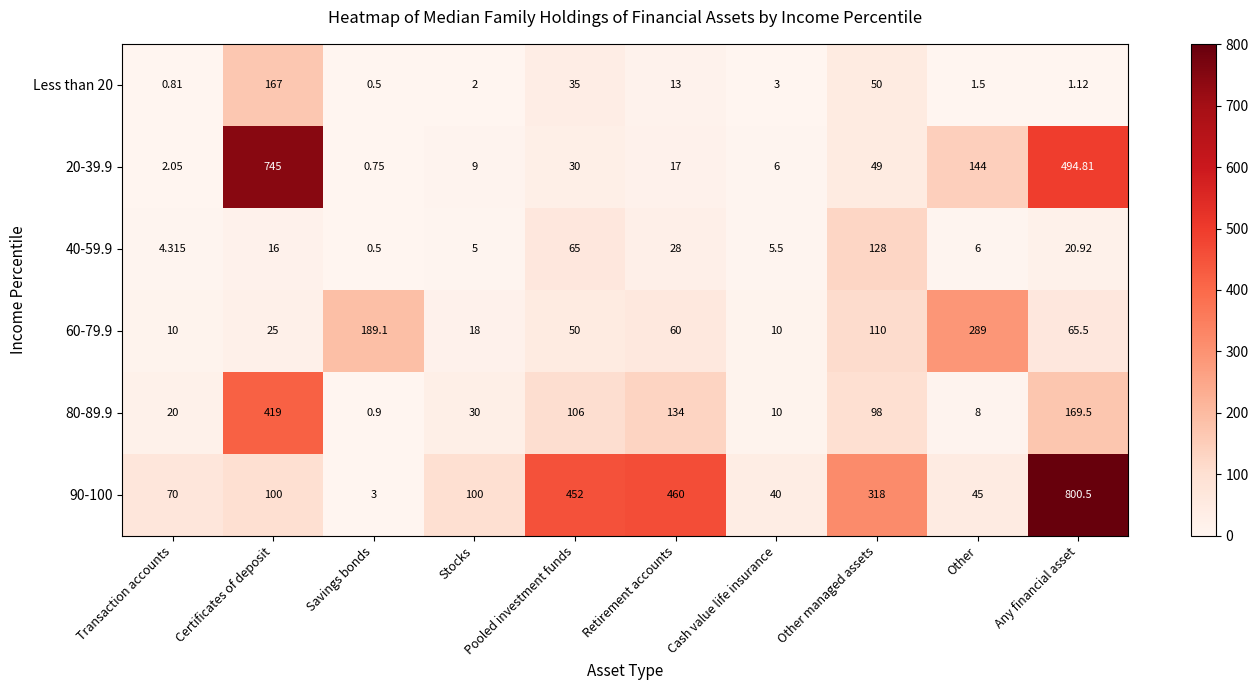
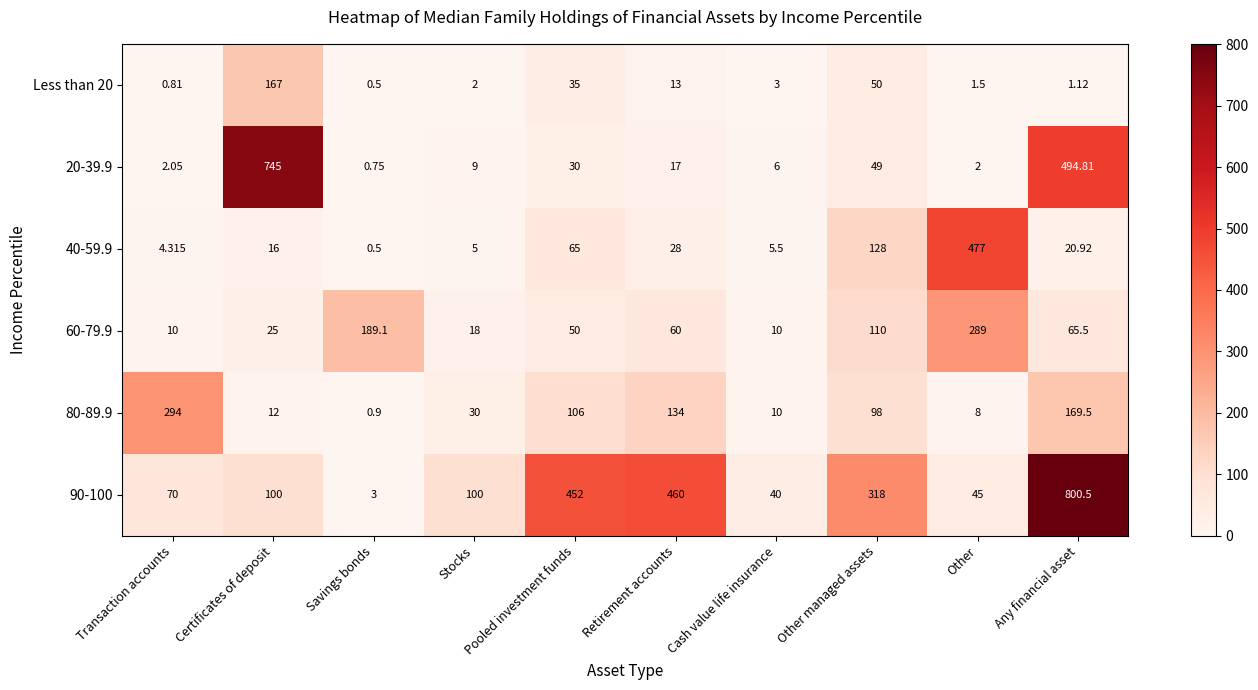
  {
    "Less than 20": {
      "Transaction accounts": 0.81,
      "Certificates of deposit": 167,
      "Savings bonds": 0.5,
      "Stocks": 2,
      "Pooled investment funds": 35,
      "Retirement accounts": 13,
      "Cash value life insurance": 3,
      "Other managed assets": 50,
      "Other": 1.5,
      "Any financial asset": 1.12
    },
    "20-39.9": {
      "Transaction accounts": 2.05,
      "Certificates of deposit": 745,
      "Savings bonds": 0.75,
      "Stocks": 9,
      "Pooled investment funds": 30,
      "Retirement accounts": 17,
      "Cash value life insurance": 6,
      "Other managed assets": 49,
-     "Other": 144,
+     "Other": 2,
      "Any financial asset": 494.81
    },
    "40-59.9": {
      "Transaction accounts": 4.315,
      "Certificates of deposit": 16,
      "Savings bonds": 0.5,
      "Stocks": 5,
      "Pooled investment funds": 65,
      "Retirement accounts": 28,
      "Cash value life insurance": 5.5,
      "Other managed assets": 128,
-     "Other": 6,
+     "Other": 477,
      "Any financial asset": 20.92
    },
    "60-79.9": {
      "Transaction accounts": 10,
      "Certificates of deposit": 25,
      "Savings bonds": 189.1,
      "Stocks": 18,
      "Pooled investment funds": 50,
      "Retirement accounts": 60,
      "Cash value life insurance": 10,
      "Other managed assets": 110,
      "Other": 289,
      "Any financial asset": 65.5
    },
    "80-89.9": {
-     "Transaction accounts": 20,
-     "Certificates of deposit": 419,
+     "Transaction accounts": 294,
+     "Certificates of deposit": 12,
      "Savings bonds": 0.9,
      "Stocks": 30,
      "Pooled investment funds": 106,
      "Retirement accounts": 134,
      "Cash value life insurance": 10,
      "Other managed assets": 98,
      "Other": 8,
      "Any financial asset": 169.5
    },
    "90-100": {
      "Transaction accounts": 70,
      "Certificates of deposit": 100,
      "Savings bonds": 3,
      "Stocks": 100,
      "Pooled investment funds": 452,
      "Retirement accounts": 460,
      "Cash value life insurance": 40,
      "Other managed assets": 318,
      "Other": 45,
      "Any financial asset": 800.5
    }
  }
